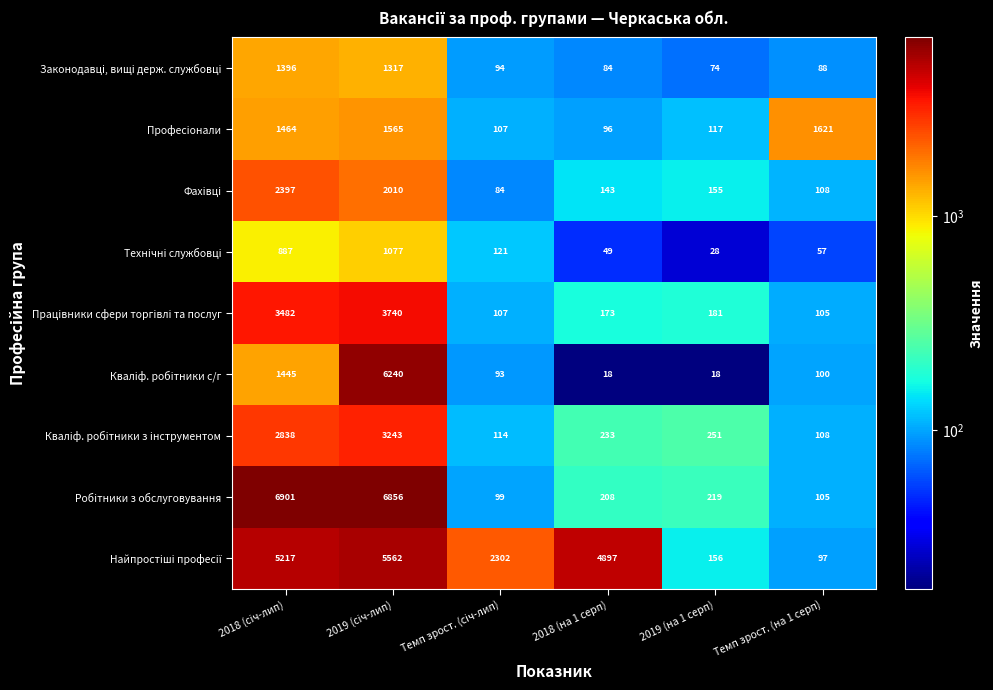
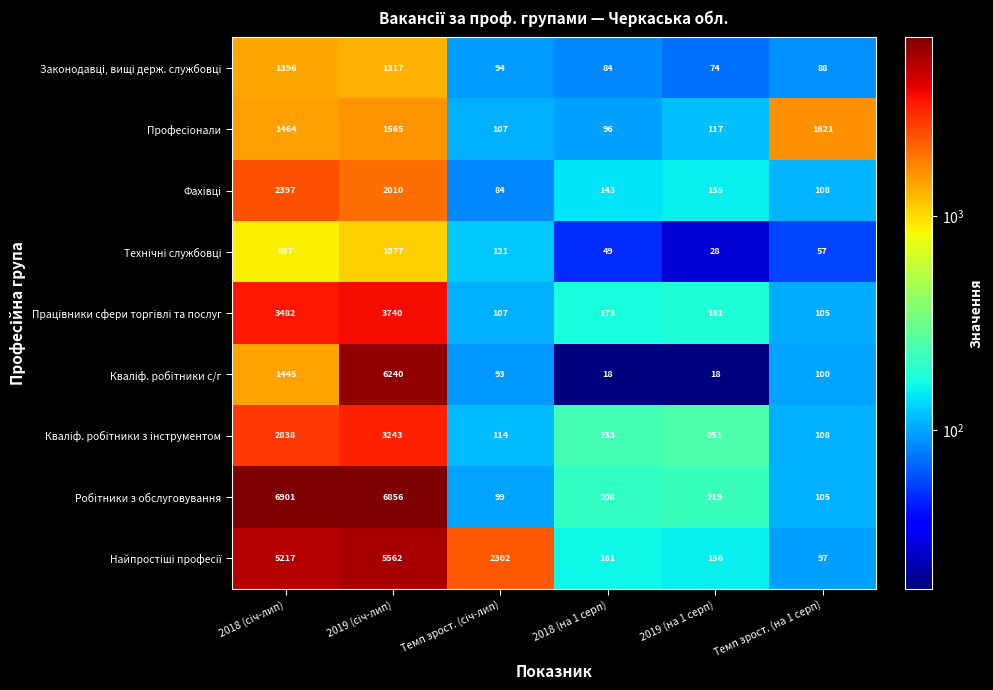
  {
    "Законодавці, вищі держ. службовці": {
      "2018 (січ-лип)": 1396,
      "2019 (січ-лип)": 1317,
      "Темп зрост. (січ-лип)": 94,
      "2018 (на 1 серп)": 84,
      "2019 (на 1 серп)": 74,
      "Темп зрост. (на 1 серп)": 88
    },
    "Професіонали": {
      "2018 (січ-лип)": 1464,
      "2019 (січ-лип)": 1565,
      "Темп зрост. (січ-лип)": 107,
      "2018 (на 1 серп)": 96,
      "2019 (на 1 серп)": 117,
      "Темп зрост. (на 1 серп)": 1621
    },
    "Фахівці": {
      "2018 (січ-лип)": 2397,
      "2019 (січ-лип)": 2010,
      "Темп зрост. (січ-лип)": 84,
      "2018 (на 1 серп)": 143,
      "2019 (на 1 серп)": 155,
      "Темп зрост. (на 1 серп)": 108
    },
    "Технічні службовці": {
      "2018 (січ-лип)": 887,
      "2019 (січ-лип)": 1077,
      "Темп зрост. (січ-лип)": 121,
      "2018 (на 1 серп)": 49,
      "2019 (на 1 серп)": 28,
      "Темп зрост. (на 1 серп)": 57
    },
    "Працівники сфери торгівлі та послуг": {
      "2018 (січ-лип)": 3482,
      "2019 (січ-лип)": 3740,
      "Темп зрост. (січ-лип)": 107,
      "2018 (на 1 серп)": 173,
      "2019 (на 1 серп)": 181,
      "Темп зрост. (на 1 серп)": 105
    },
    "Кваліф. робітники с/г": {
      "2018 (січ-лип)": 1445,
      "2019 (січ-лип)": 6240,
      "Темп зрост. (січ-лип)": 93,
      "2018 (на 1 серп)": 18,
      "2019 (на 1 серп)": 18,
      "Темп зрост. (на 1 серп)": 100
    },
    "Кваліф. робітники з інструментом": {
      "2018 (січ-лип)": 2838,
      "2019 (січ-лип)": 3243,
      "Темп зрост. (січ-лип)": 114,
      "2018 (на 1 серп)": 233,
      "2019 (на 1 серп)": 251,
      "Темп зрост. (на 1 серп)": 108
    },
    "Робітники з обслуговування": {
      "2018 (січ-лип)": 6901,
      "2019 (січ-лип)": 6856,
      "Темп зрост. (січ-лип)": 99,
      "2018 (на 1 серп)": 208,
      "2019 (на 1 серп)": 219,
      "Темп зрост. (на 1 серп)": 105
    },
    "Найпростіші професії": {
      "2018 (січ-лип)": 5217,
      "2019 (січ-лип)": 5562,
      "Темп зрост. (січ-лип)": 2302,
-     "2018 (на 1 серп)": 4897,
+     "2018 (на 1 серп)": 161,
      "2019 (на 1 серп)": 156,
      "Темп зрост. (на 1 серп)": 97
    }
  }
